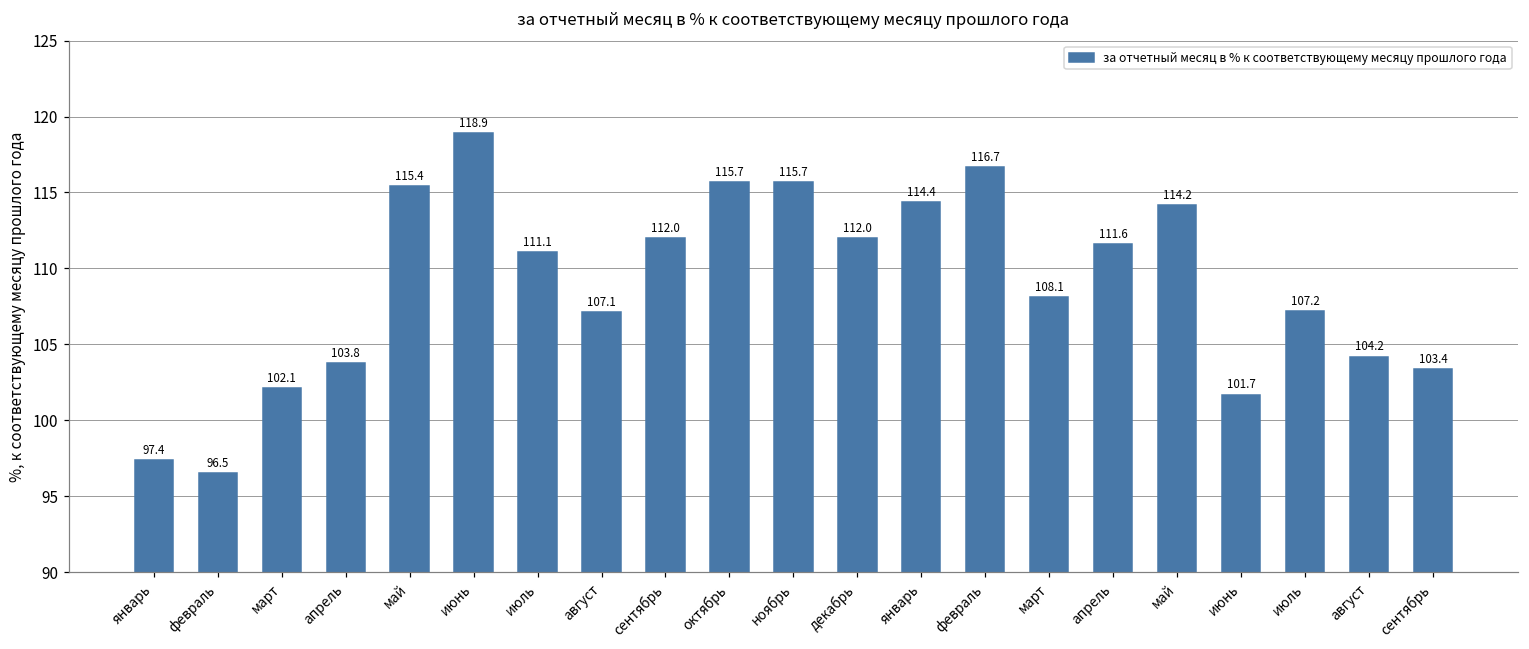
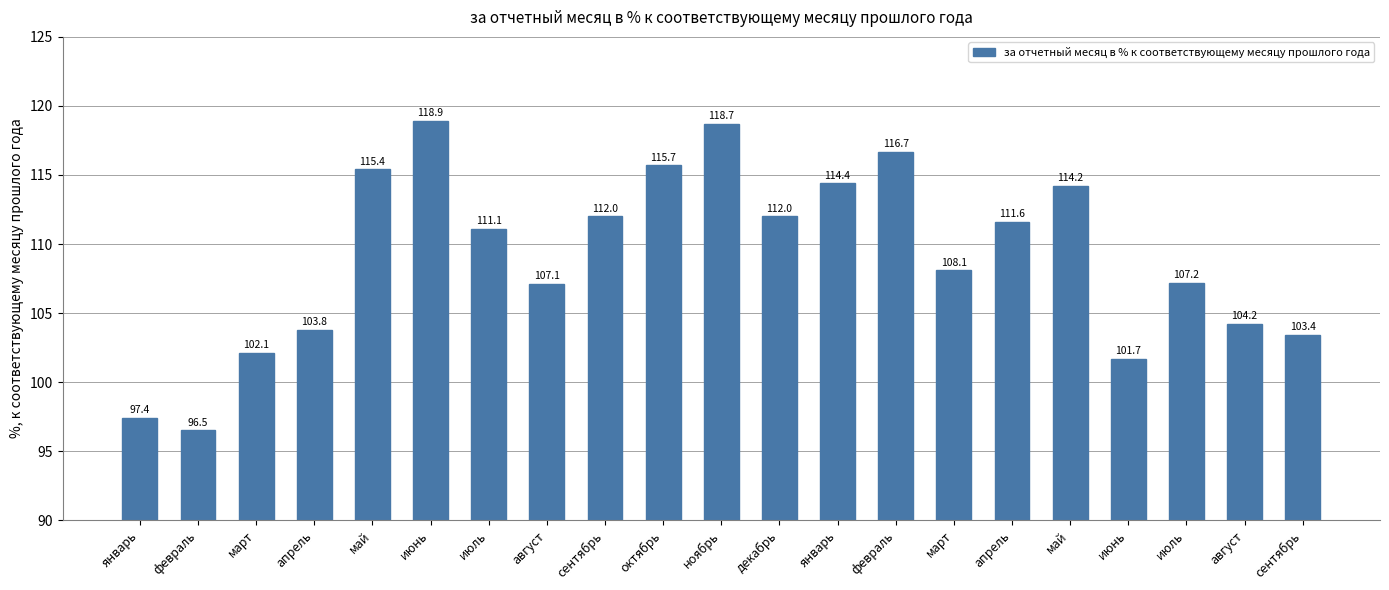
  {
    "октябрь": 115.7,
-   "ноябрь": 115.7,
+   "ноябрь": 118.7,
    "декабрь": 112.0
  }
